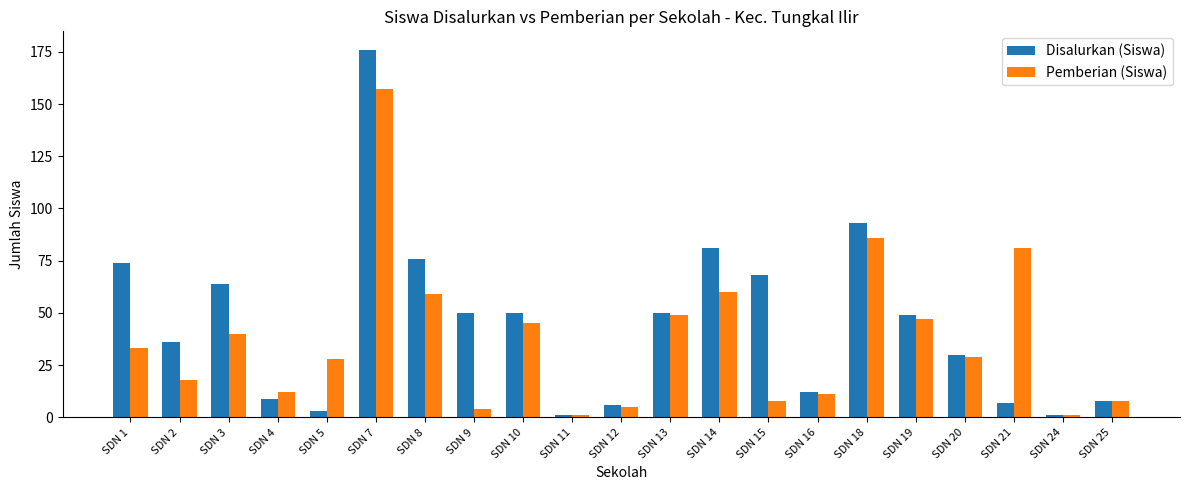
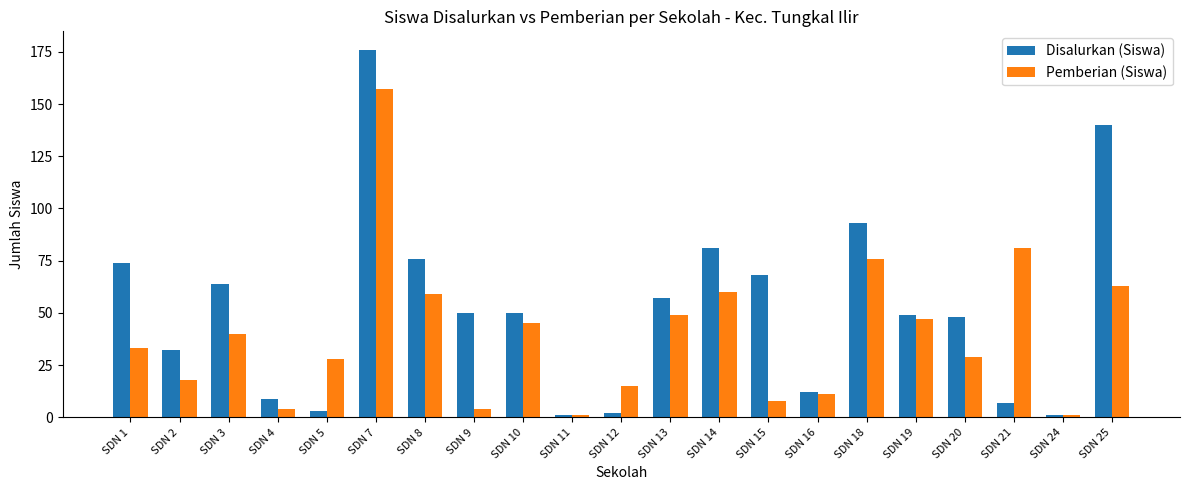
  {
    "Disalurkan (Siswa)": {
      "SDN 1": 74,
-     "SDN 2": 36,
+     "SDN 2": 32,
      "SDN 3": 64,
      "SDN 4": 9,
      "SDN 5": 3,
      "SDN 7": 176,
      "SDN 8": 76,
      "SDN 9": 50,
      "SDN 10": 50,
-     "SDN 12": 6,
-     "SDN 13": 50,
+     "SDN 12": 2,
+     "SDN 13": 57,
      "SDN 14": 81,
      "SDN 15": 68,
      "SDN 16": 12,
      "SDN 18": 93,
      "SDN 19": 49,
-     "SDN 20": 30,
+     "SDN 20": 48,
      "SDN 21": 7,
-     "SDN 25": 8
+     "SDN 25": 140
    },
    "Pemberian (Siswa)": {
      "SDN 1": 33,
      "SDN 2": 18,
      "SDN 3": 40,
-     "SDN 4": 12,
+     "SDN 4": 4,
      "SDN 5": 28,
      "SDN 7": 157,
      "SDN 8": 59,
      "SDN 9": 4,
      "SDN 10": 45,
-     "SDN 12": 5,
+     "SDN 12": 15,
      "SDN 13": 49,
      "SDN 14": 60,
      "SDN 15": 8,
      "SDN 16": 11,
-     "SDN 18": 86,
+     "SDN 18": 76,
      "SDN 19": 47,
      "SDN 20": 29,
      "SDN 21": 81,
-     "SDN 25": 8
+     "SDN 25": 63
    }
  }
